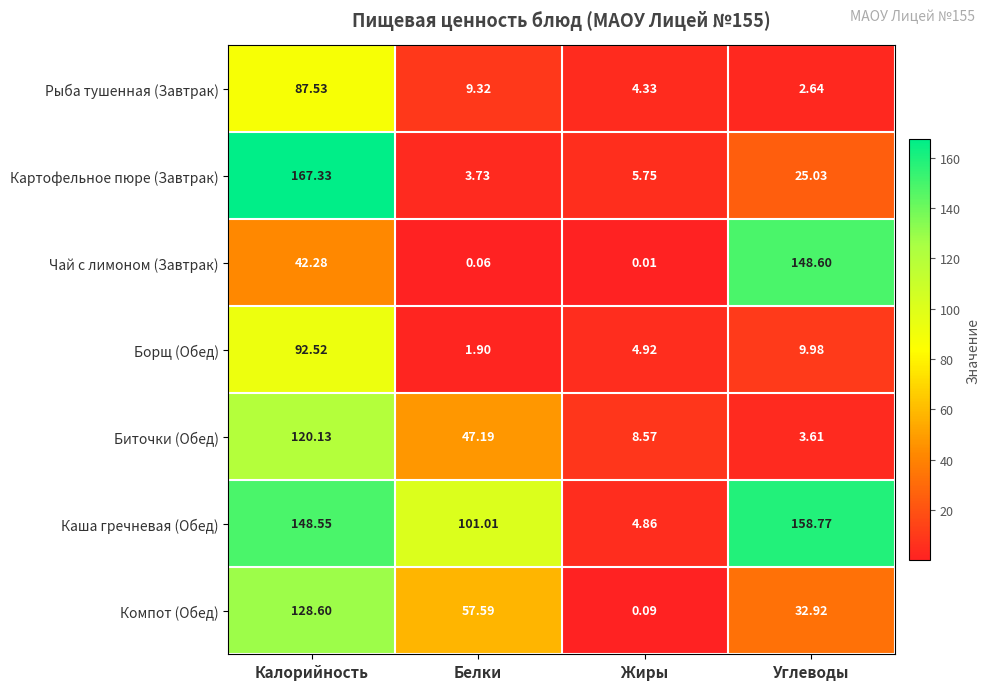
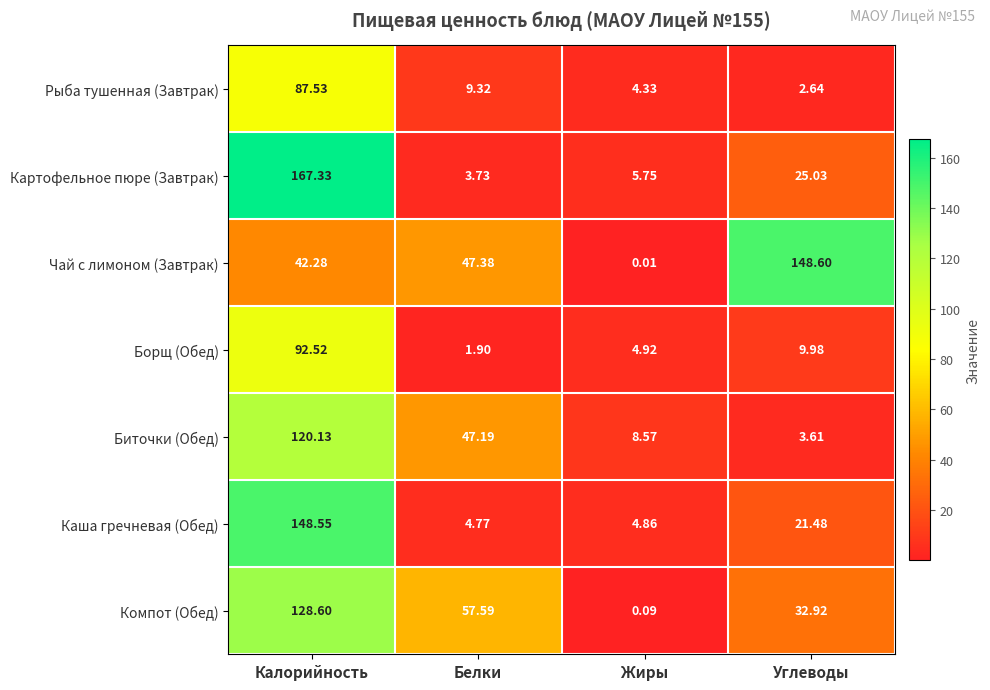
  {
    "Рыба тушенная (Завтрак)": {
      "Калорийность": 87.53,
      "Белки": 9.32,
      "Жиры": 4.33,
      "Углеводы": 2.64
    },
    "Картофельное пюре (Завтрак)": {
      "Калорийность": 167.33,
      "Белки": 3.73,
      "Жиры": 5.75,
      "Углеводы": 25.03
    },
    "Чай с лимоном (Завтрак)": {
      "Калорийность": 42.28,
-     "Белки": 0.06,
+     "Белки": 47.38,
      "Жиры": 0.01,
      "Углеводы": 148.60
    },
    "Борщ (Обед)": {
      "Калорийность": 92.52,
      "Белки": 1.90,
      "Жиры": 4.92,
      "Углеводы": 9.98
    },
    "Биточки (Обед)": {
      "Калорийность": 120.13,
      "Белки": 47.19,
      "Жиры": 8.57,
      "Углеводы": 3.61
    },
    "Каша гречневая (Обед)": {
      "Калорийность": 148.55,
-     "Белки": 101.01,
+     "Белки": 4.77,
      "Жиры": 4.86,
-     "Углеводы": 158.77
+     "Углеводы": 21.48
    },
    "Компот (Обед)": {
      "Калорийность": 128.60,
      "Белки": 57.59,
      "Жиры": 0.09,
      "Углеводы": 32.92
    }
  }
